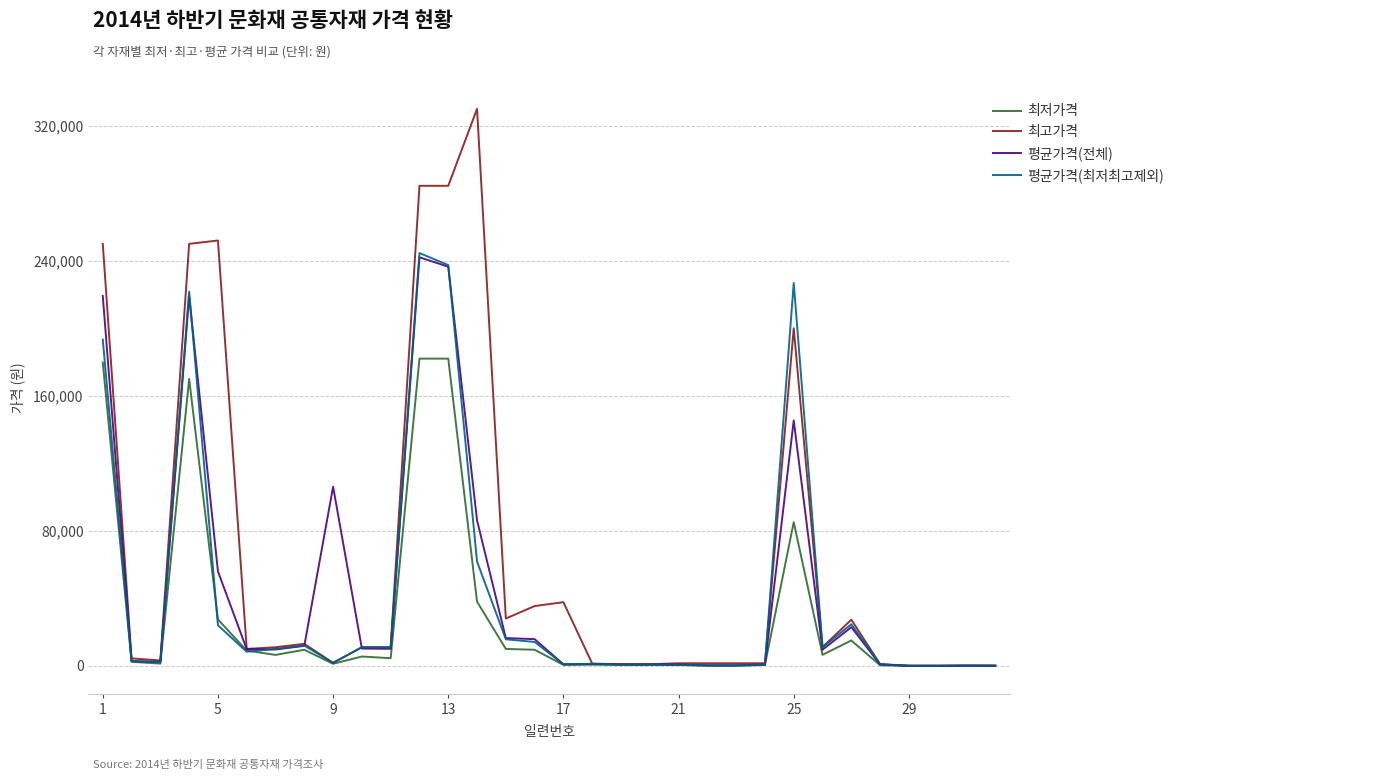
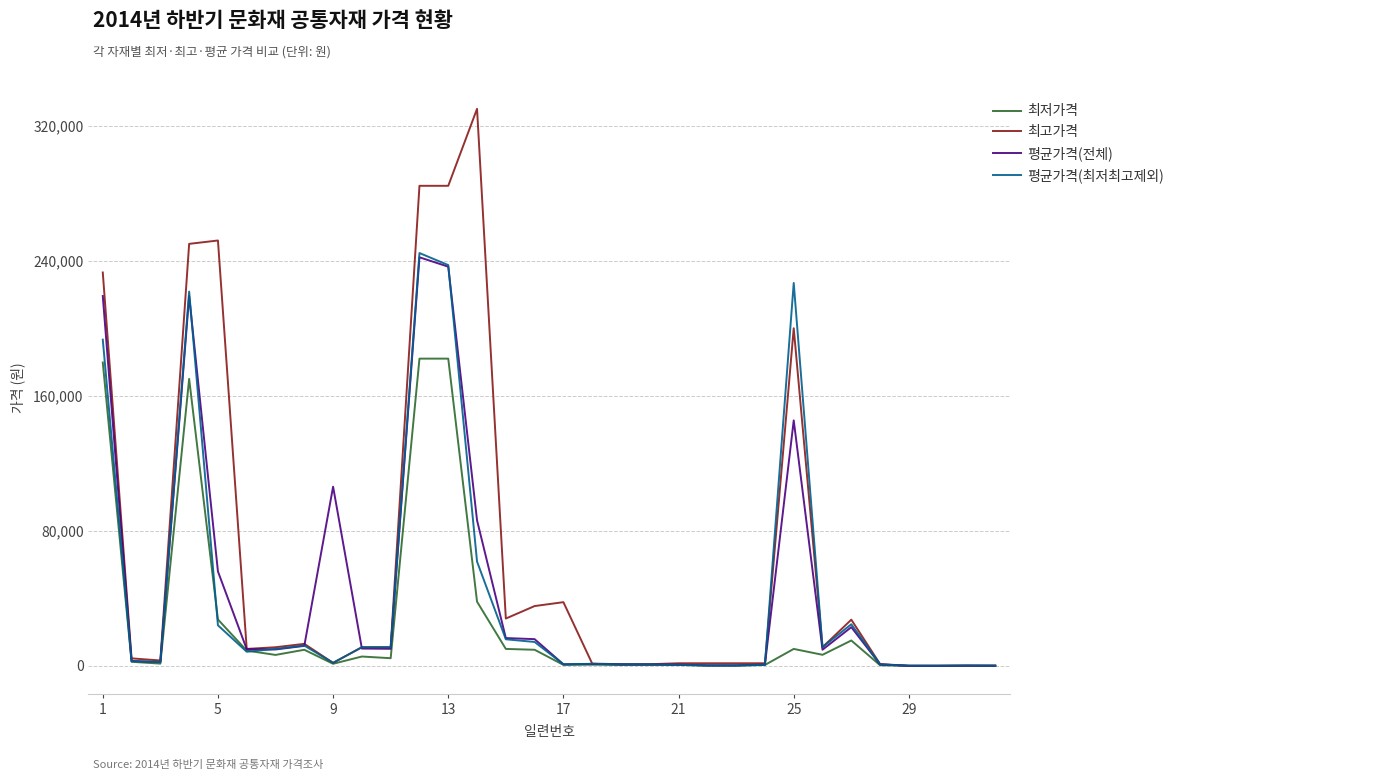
  {
    "최저가격": {
      "1": "180,000",
      "5": "27,000",
      "13": "182,000",
-     "25": "85,000"
+     "25": "10,000"
    },
    "최고가격": {
-     "1": "250,000",
+     "1": "233,000",
      "5": "252,000",
      "13": "284,000",
      "17": "38,000",
      "25": "200,000"
    },
    "평균가격(전체)": {
      "1": "219,000",
      "5": "56,000",
      "9": "106,000",
      "25": "145,000"
    },
    "평균가격(최저최고제외)": {
      "1": "193,000",
      "5": "24,000",
      "25": "227,000"
    }
  }
